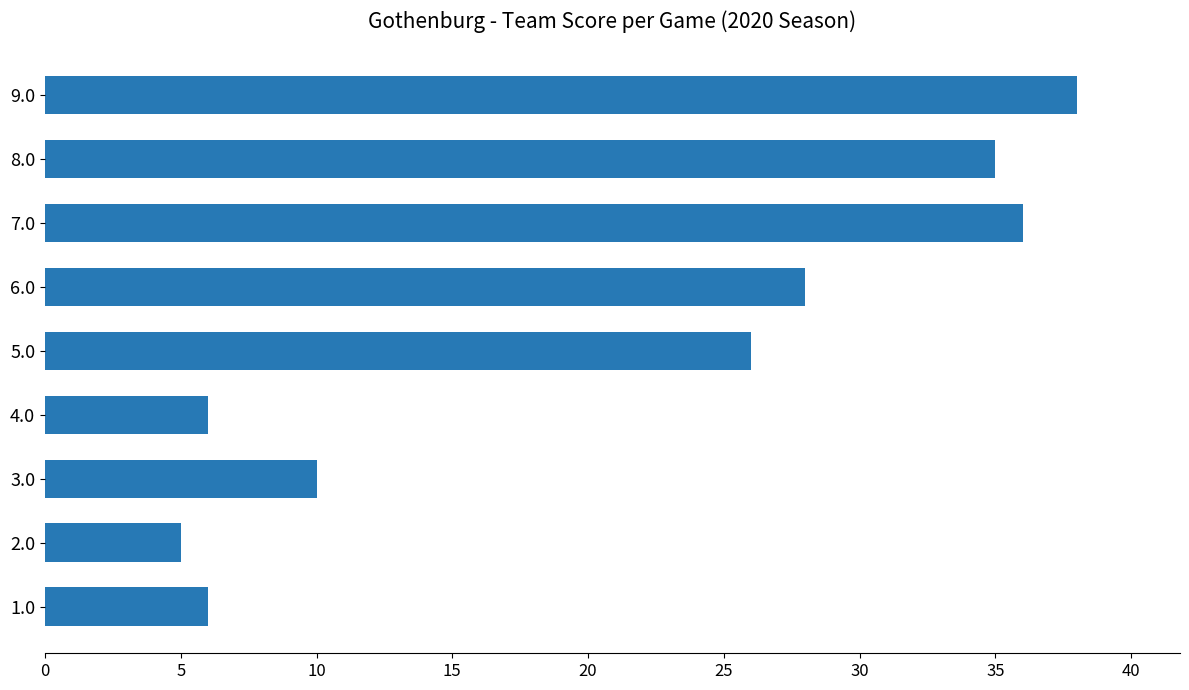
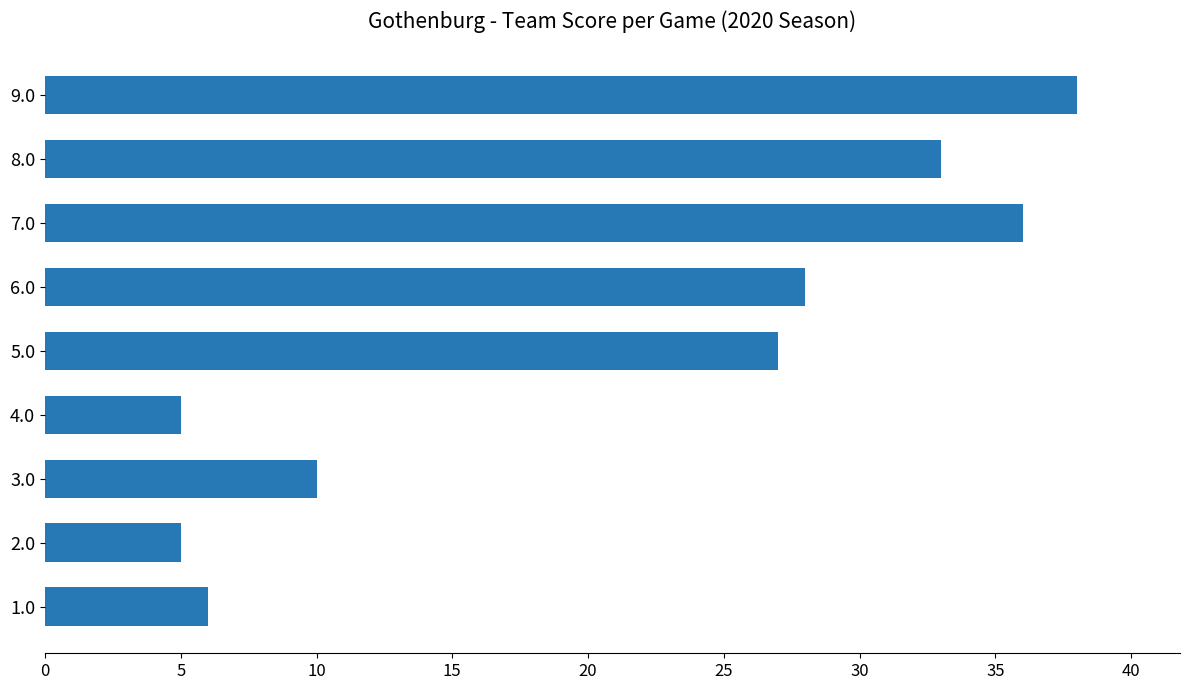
  {
    "9.0": 38,
-   "8.0": 35,
+   "8.0": 33,
    "7.0": 36,
    "6.0": 28,
-   "5.0": 26,
-   "4.0": 6,
+   "5.0": 27,
+   "4.0": 5,
    "3.0": 10,
    "2.0": 5,
    "1.0": 6
  }
